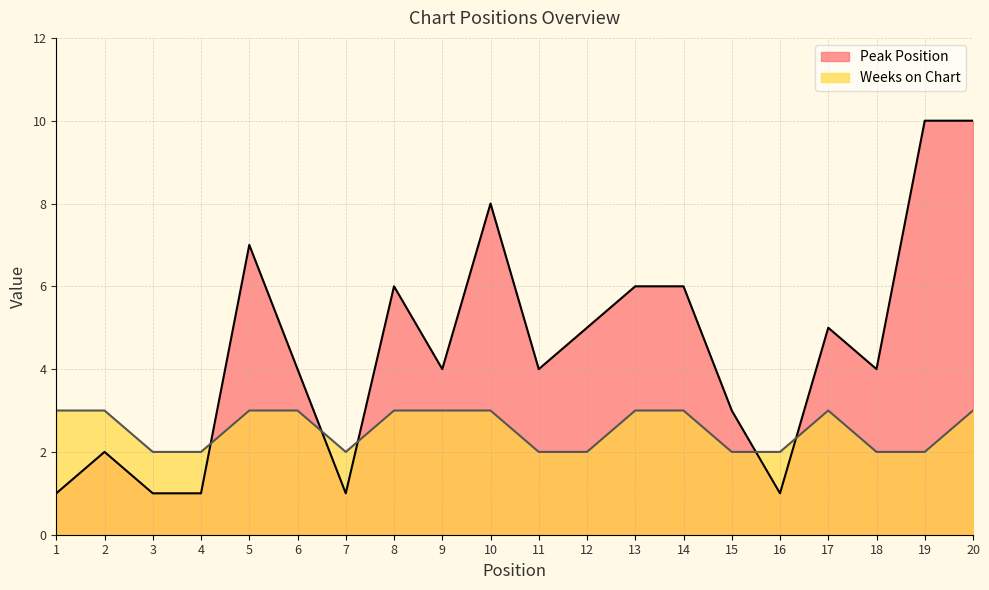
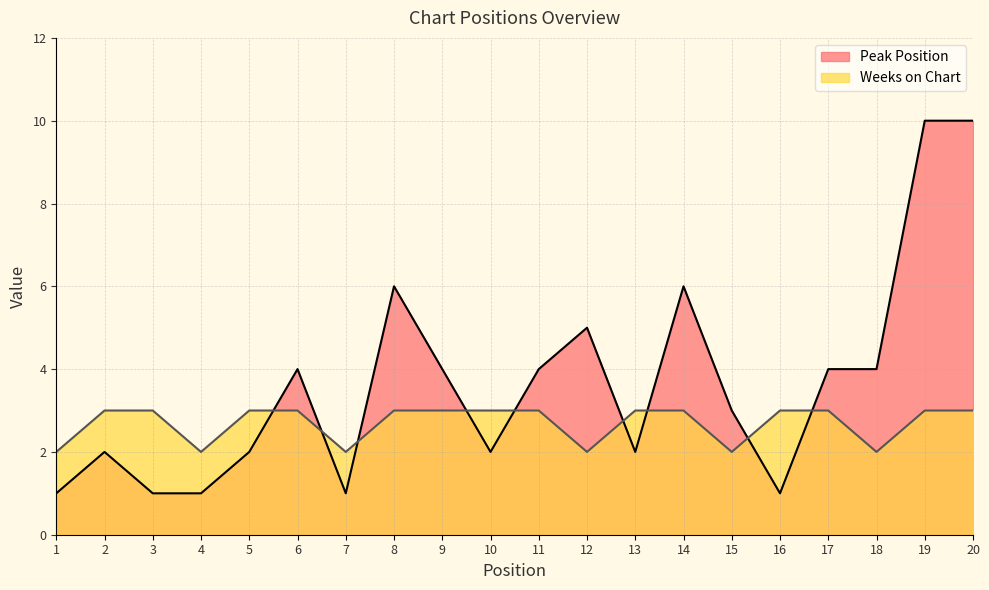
  {
    "Peak Position": {
      "1": 1,
      "2": 2,
      "3": 1,
      "4": 1,
-     "5": 7,
+     "5": 2,
      "6": 4,
      "7": 1,
      "8": 6,
      "9": 4,
-     "10": 8,
+     "10": 2,
      "11": 4,
      "12": 5,
-     "13": 6,
+     "13": 2,
      "14": 6,
      "15": 3,
      "16": 1,
-     "17": 5,
+     "17": 4,
      "18": 4,
      "19": 10,
      "20": 10
    },
    "Weeks on Chart": {
-     "1": 3,
+     "1": 2,
      "2": 3,
-     "3": 2,
+     "3": 3,
      "4": 2,
      "5": 3,
      "6": 3,
      "7": 2,
      "8": 3,
      "9": 3,
      "10": 3,
-     "11": 2,
+     "11": 3,
      "12": 2,
      "13": 3,
      "14": 3,
      "15": 2,
-     "16": 2,
+     "16": 3,
      "17": 3,
      "18": 2,
-     "19": 2,
+     "19": 3,
      "20": 3
    }
  }
